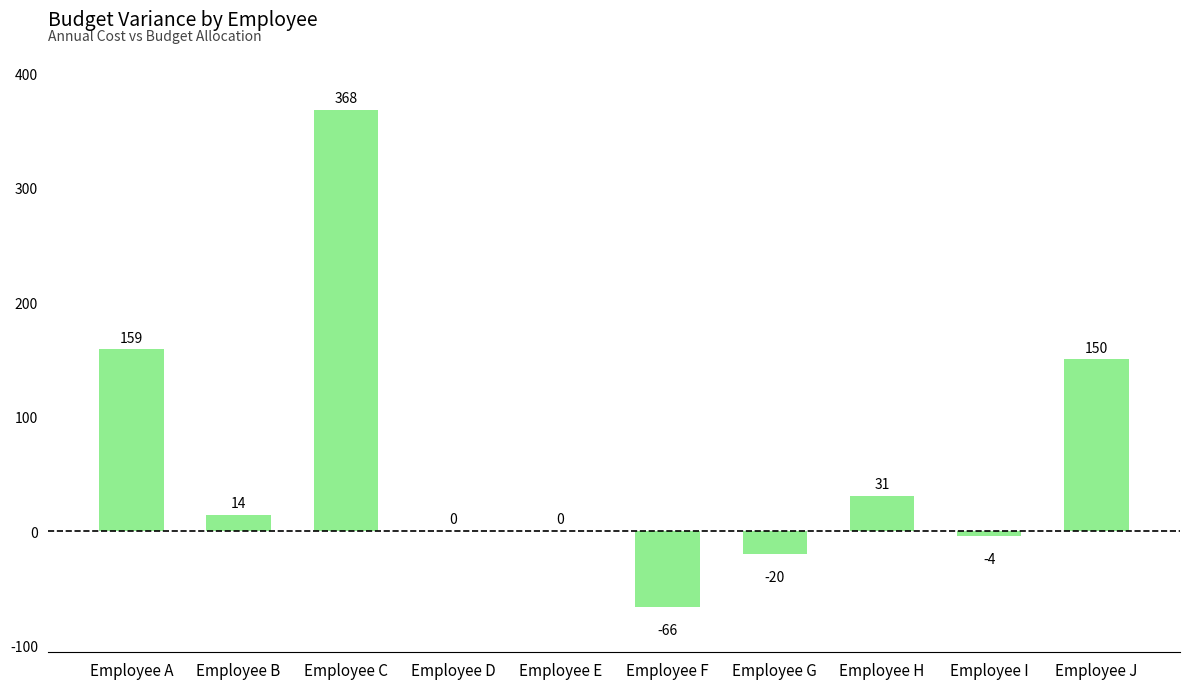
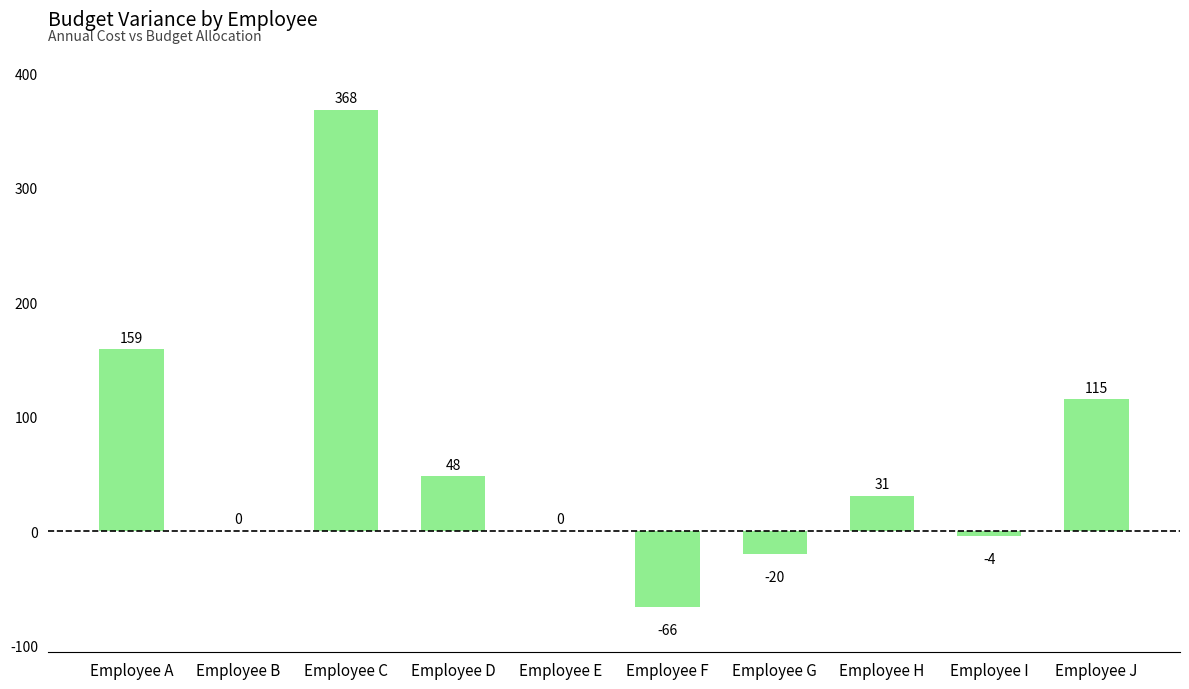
  {
    "Employee A": 159,
-   "Employee B": 14,
+   "Employee B": 0,
    "Employee C": 368,
-   "Employee D": 0,
+   "Employee D": 48,
    "Employee E": 0,
    "Employee F": -66,
    "Employee G": -20,
    "Employee H": 31,
    "Employee I": -4,
-   "Employee J": 150
+   "Employee J": 115
  }
